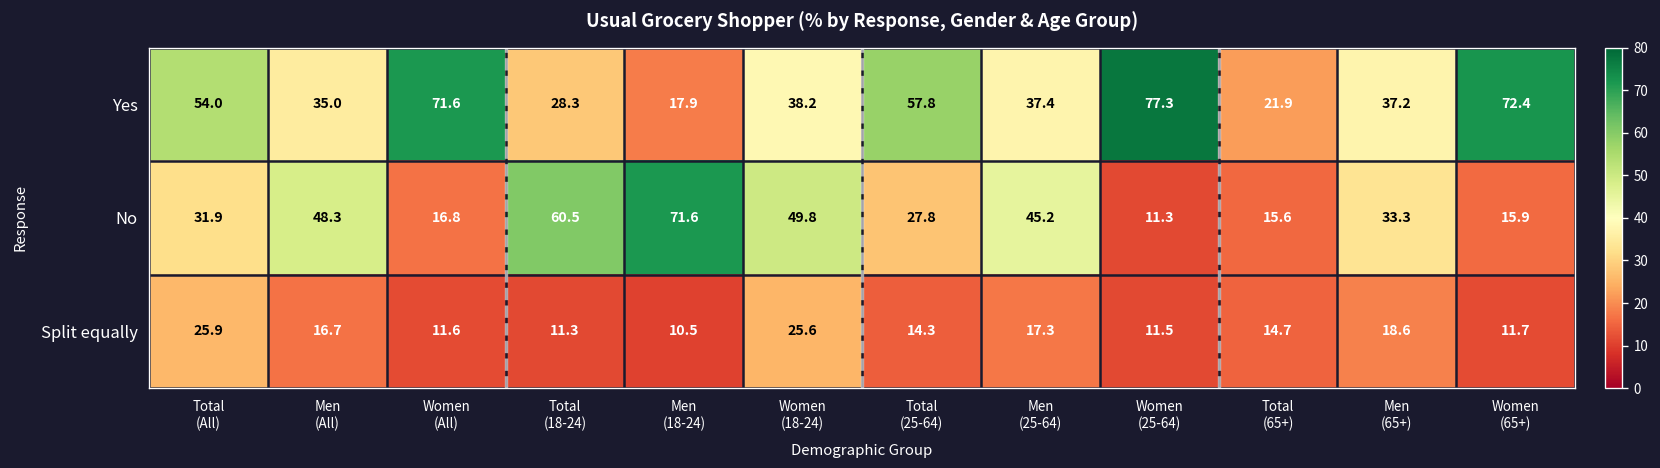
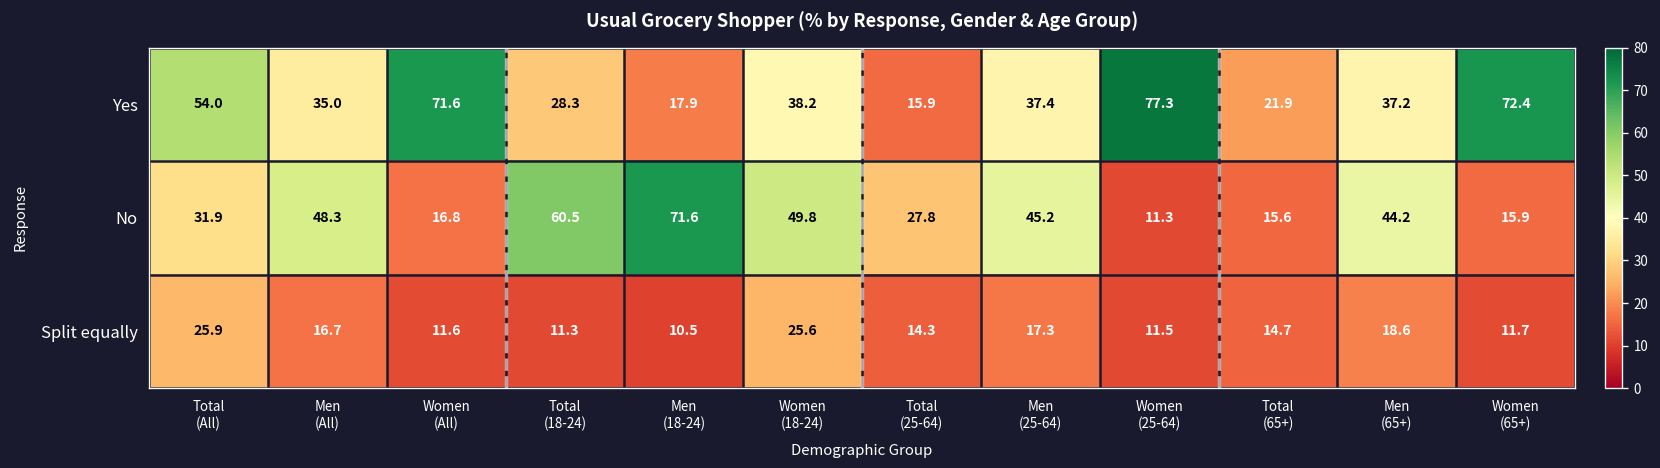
  {
    "Yes": {
      "Total (All)": 54.0,
      "Men (All)": 35.0,
      "Women (All)": 71.6,
      "Total (18-24)": 28.3,
      "Men (18-24)": 17.9,
      "Women (18-24)": 38.2,
-     "Total (25-64)": 57.8,
+     "Total (25-64)": 15.9,
      "Men (25-64)": 37.4,
      "Women (25-64)": 77.3,
      "Total (65+)": 21.9,
      "Men (65+)": 37.2,
      "Women (65+)": 72.4
    },
    "No": {
      "Total (All)": 31.9,
      "Men (All)": 48.3,
      "Women (All)": 16.8,
      "Total (18-24)": 60.5,
      "Men (18-24)": 71.6,
      "Women (18-24)": 49.8,
      "Total (25-64)": 27.8,
      "Men (25-64)": 45.2,
      "Women (25-64)": 11.3,
      "Total (65+)": 15.6,
-     "Men (65+)": 33.3,
+     "Men (65+)": 44.2,
      "Women (65+)": 15.9
    },
    "Split equally": {
      "Total (All)": 25.9,
      "Men (All)": 16.7,
      "Women (All)": 11.6,
      "Total (18-24)": 11.3,
      "Men (18-24)": 10.5,
      "Women (18-24)": 25.6,
      "Total (25-64)": 14.3,
      "Men (25-64)": 17.3,
      "Women (25-64)": 11.5,
      "Total (65+)": 14.7,
      "Men (65+)": 18.6,
      "Women (65+)": 11.7
    }
  }
